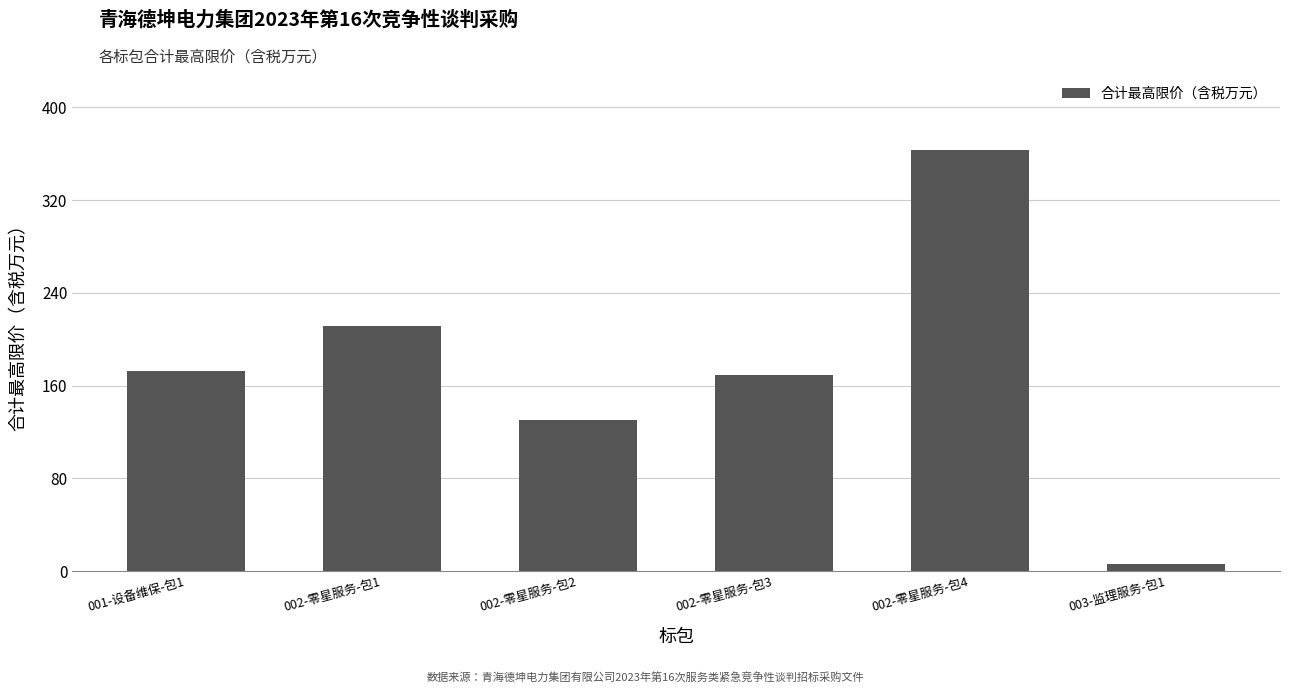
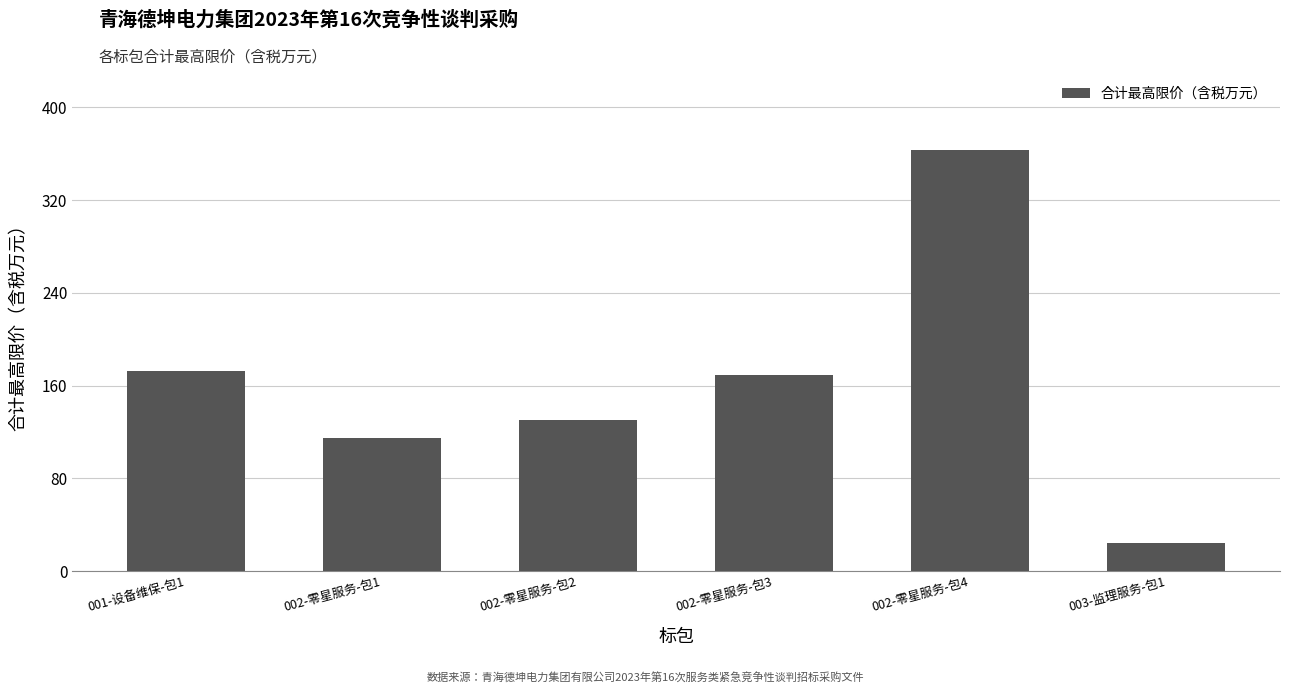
  {
    "001-设备维保-包1": 173,
-   "002-零星服务-包1": 212,
+   "002-零星服务-包1": 115,
    "002-零星服务-包2": 131,
    "002-零星服务-包3": 169,
    "002-零星服务-包4": 363,
-   "003-监理服务-包1": 6
+   "003-监理服务-包1": 24
  }
